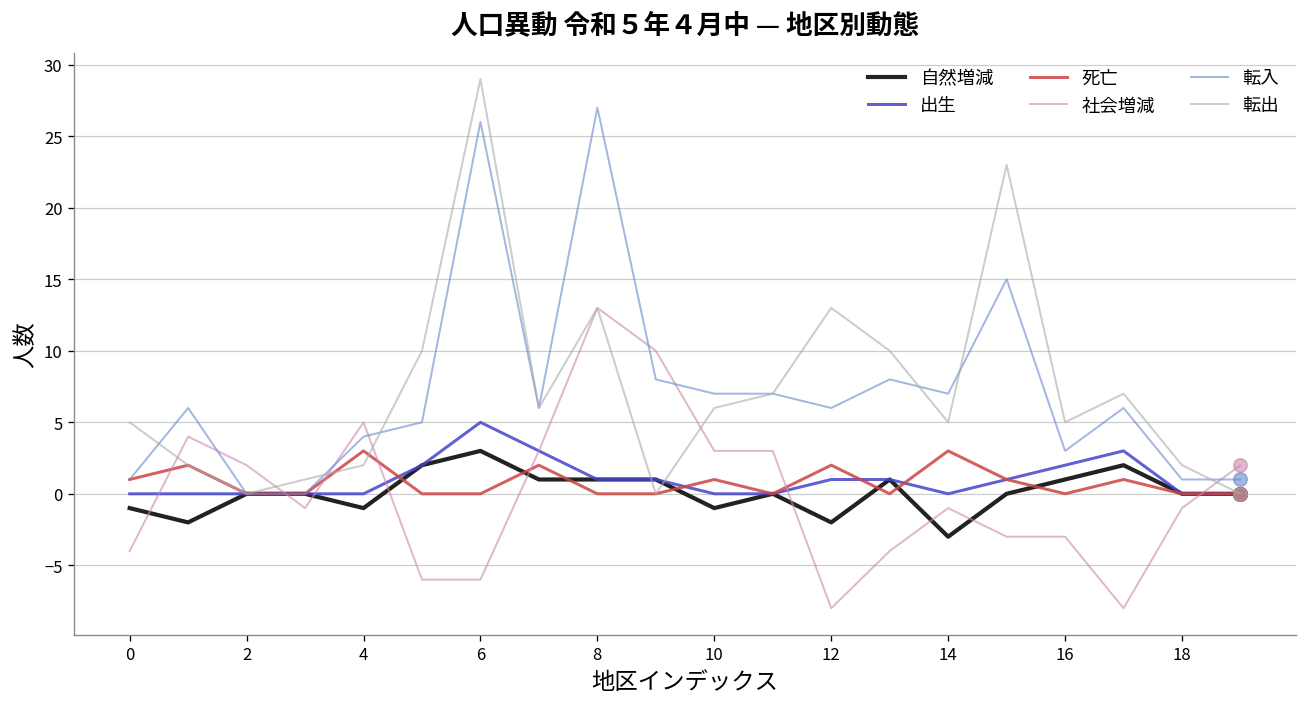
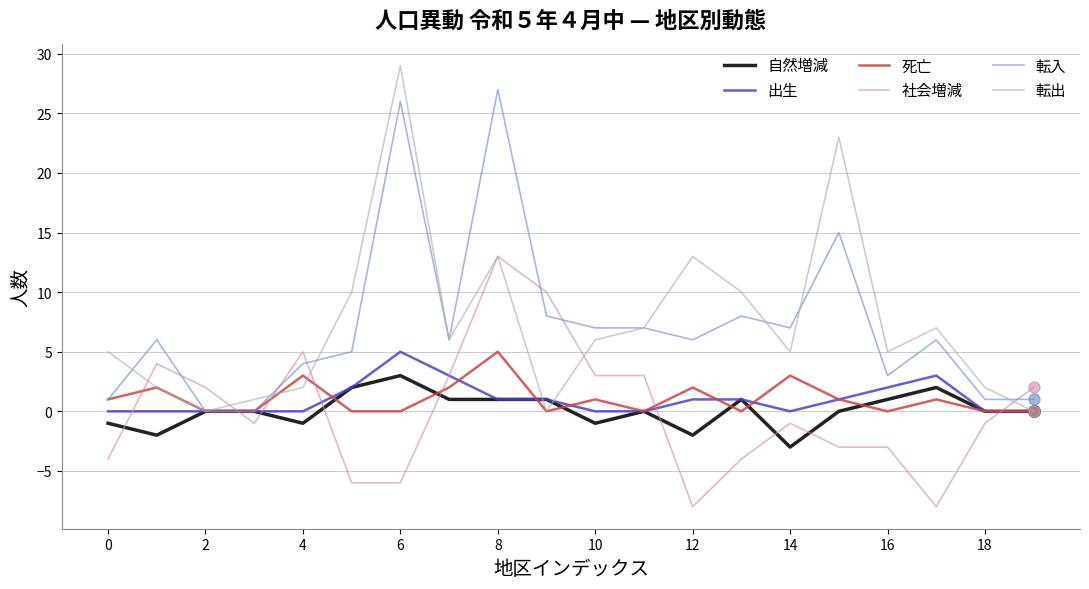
  {
    "出生": {
      "0": 0,
      "4": 0,
      "6": 5,
      "10": 0,
      "12": 1,
      "14": 0,
      "16": 2
    },
    "死亡": {
      "4": 3,
      "6": 0,
-     "8": 0,
+     "8": 5,
      "10": 1,
      "12": 2,
      "14": 3,
      "16": 0
    }
  }
